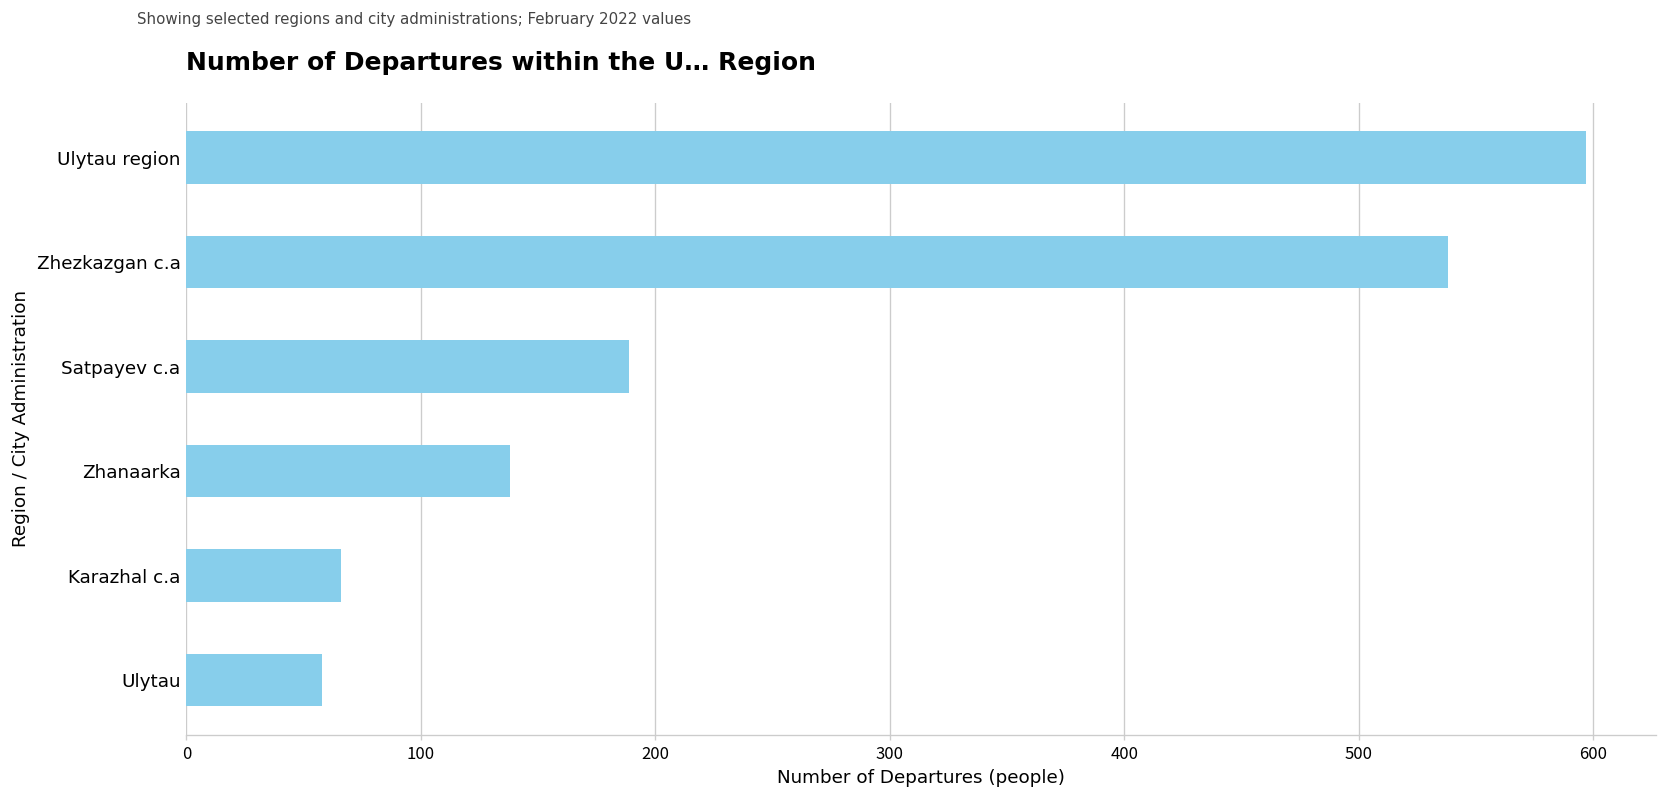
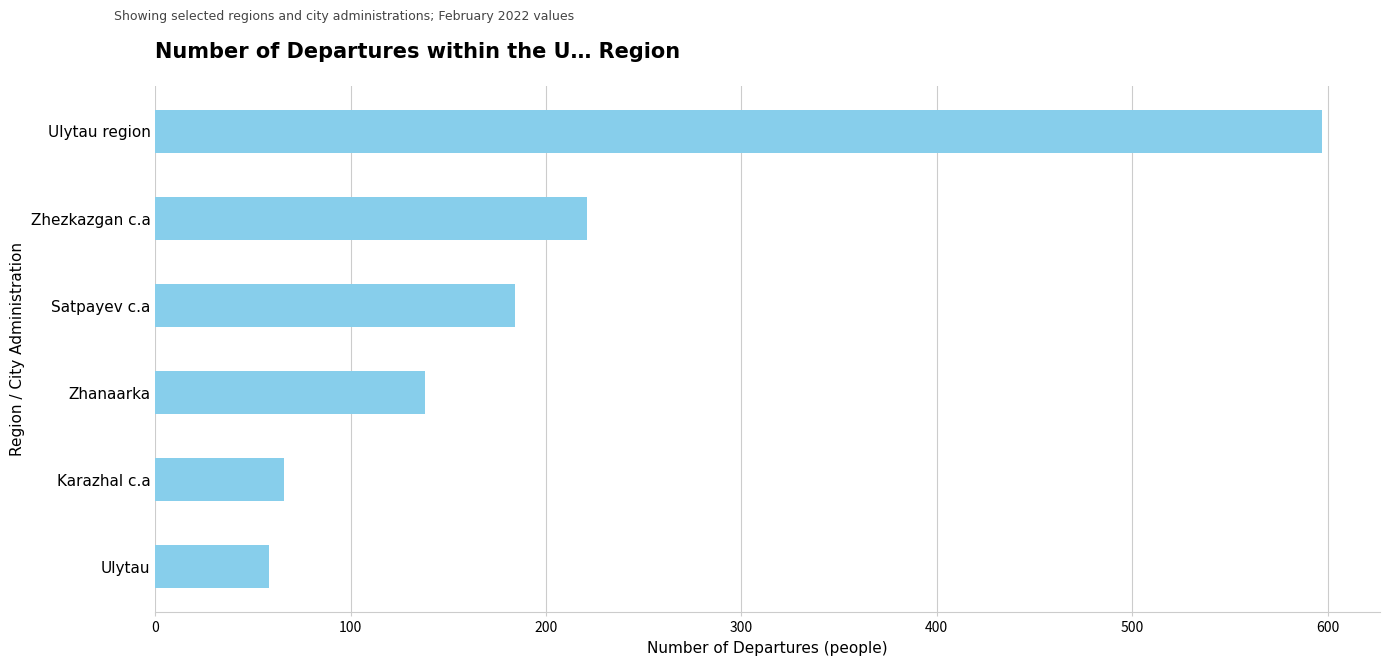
  {
    "Ulytau region": 597,
-   "Zhezkazgan c.a": 538,
-   "Satpayev c.a": 189,
+   "Zhezkazgan c.a": 221,
+   "Satpayev c.a": 184,
    "Zhanaarka": 138,
    "Karazhal c.a": 66,
    "Ulytau": 58
  }
